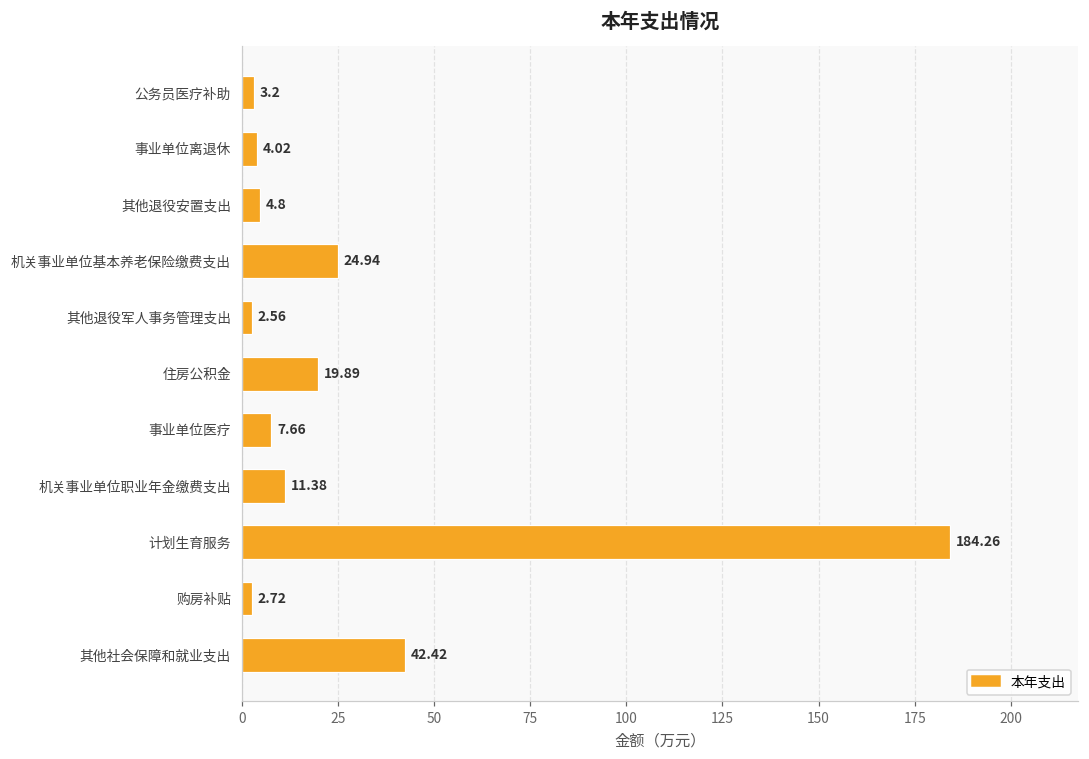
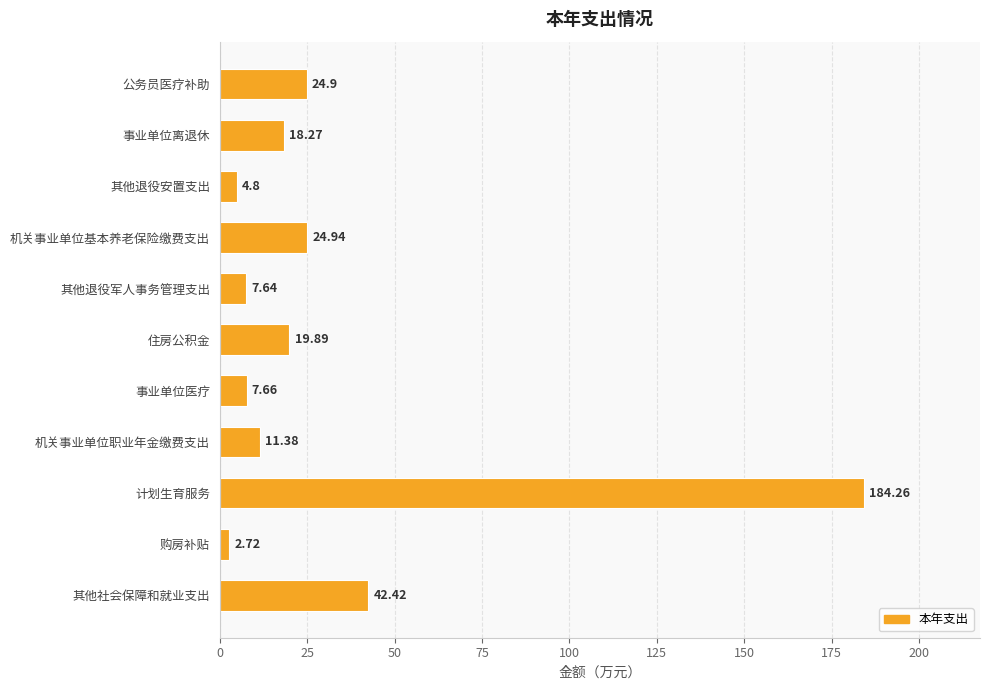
  {
-   "公务员医疗补助": 3.2,
-   "事业单位离退休": 4.02,
+   "公务员医疗补助": 24.9,
+   "事业单位离退休": 18.27,
    "其他退役安置支出": 4.8,
    "机关事业单位基本养老保险缴费支出": 24.94,
-   "其他退役军人事务管理支出": 2.56,
+   "其他退役军人事务管理支出": 7.64,
    "住房公积金": 19.89,
    "事业单位医疗": 7.66,
    "机关事业单位职业年金缴费支出": 11.38,
    "计划生育服务": 184.26,
    "购房补贴": 2.72,
    "其他社会保障和就业支出": 42.42
  }
